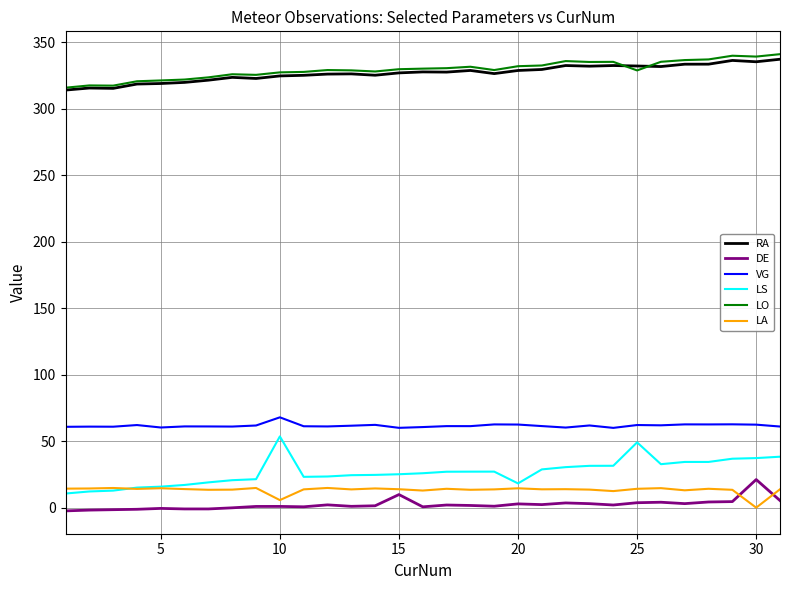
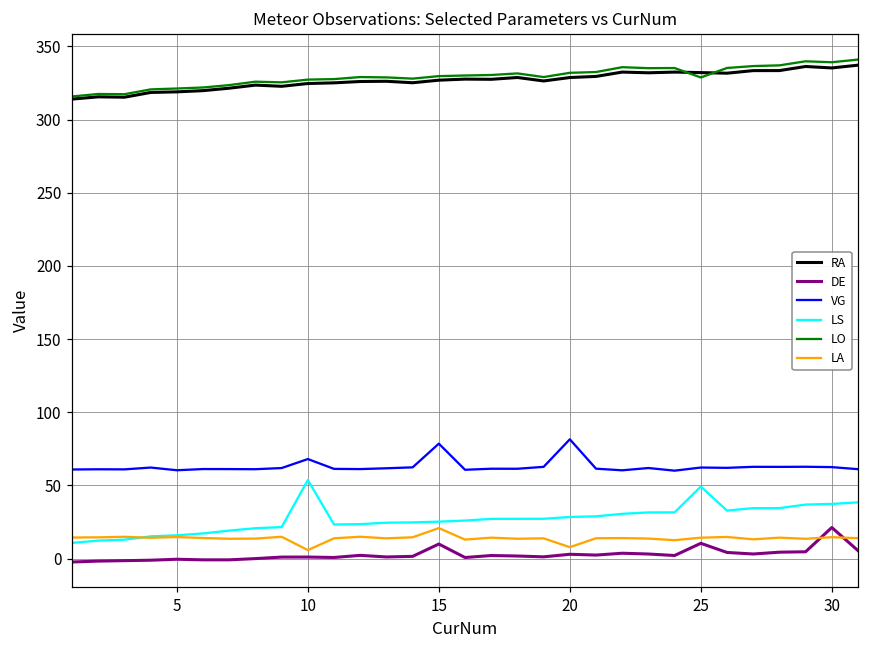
  {
    "RA": {
      "5": 319,
      "10": 325,
      "15": 327,
      "20": 329,
      "25": 332,
      "30": 335
    },
    "DE": {
      "5": 0,
      "10": 1,
      "15": 10,
      "20": 3,
-     "25": 4,
+     "25": 10,
      "30": 21
    },
    "VG": {
      "5": 60,
      "10": 68,
-     "15": 60,
-     "20": 63,
+     "15": 79,
+     "20": 82,
      "25": 62,
      "30": 63
    },
    "LS": {
      "10": 54,
      "15": 25,
-     "20": 18,
+     "20": 28,
      "25": 49,
      "30": 37
    },
    "LO": {
      "5": 321,
      "10": 327,
      "15": 330,
      "20": 332,
      "25": 329,
      "30": 339
    },
    "LA": {
      "10": 6,
-     "15": 14,
-     "20": 15,
+     "15": 21,
+     "20": 8,
      "25": 14,
-     "30": 0
+     "30": 15
    }
  }
